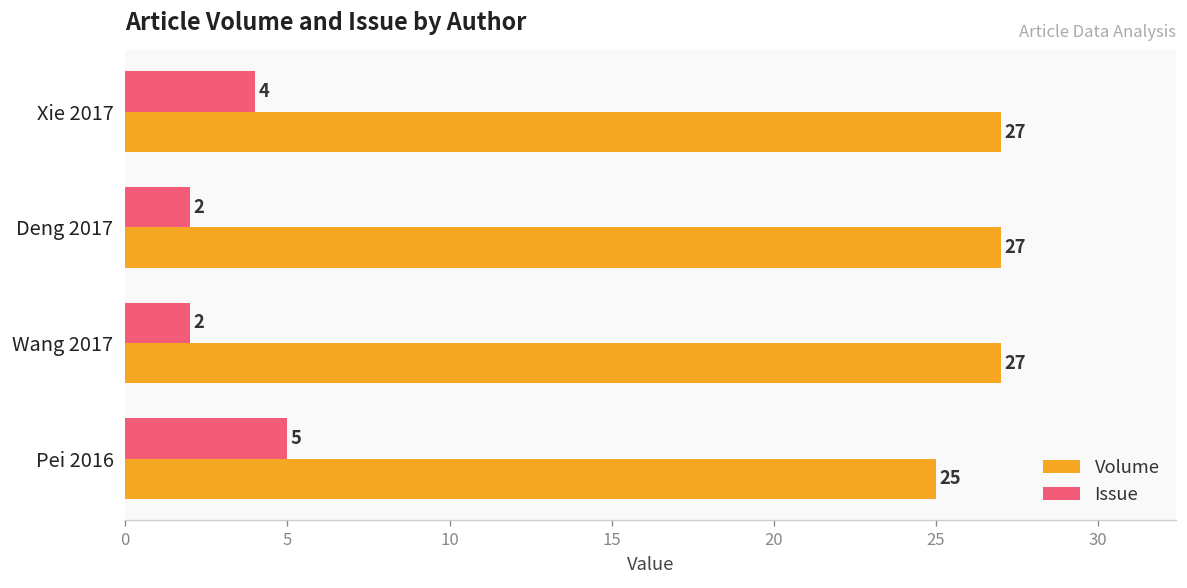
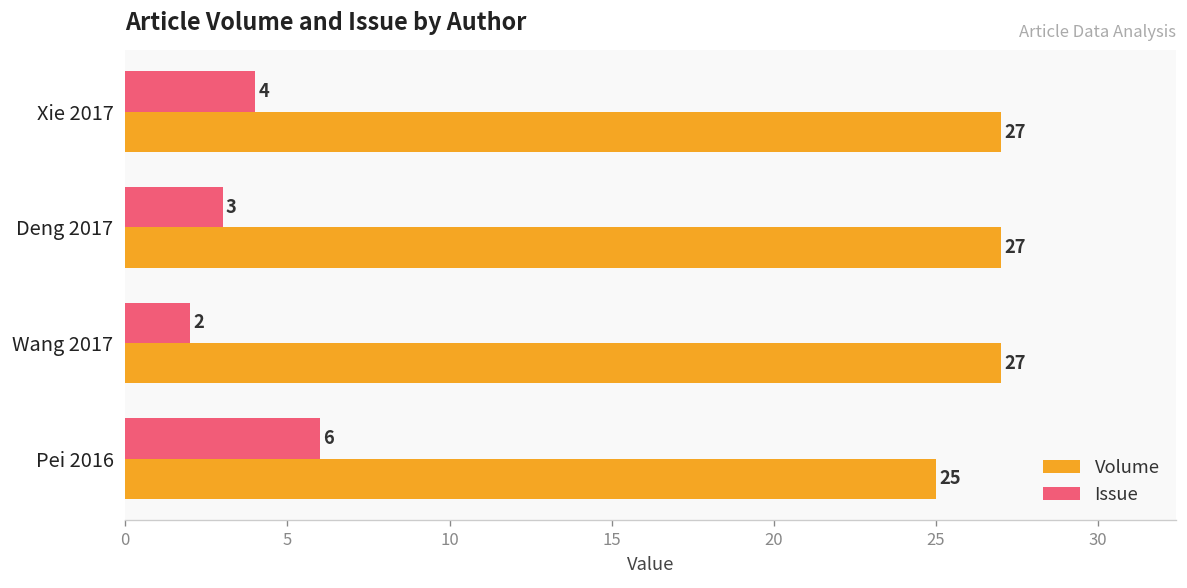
  {
    "Volume": {
      "Xie 2017": 27,
      "Deng 2017": 27,
      "Wang 2017": 27,
      "Pei 2016": 25
    },
    "Issue": {
      "Xie 2017": 4,
-     "Deng 2017": 2,
+     "Deng 2017": 3,
      "Wang 2017": 2,
-     "Pei 2016": 5
+     "Pei 2016": 6
    }
  }
